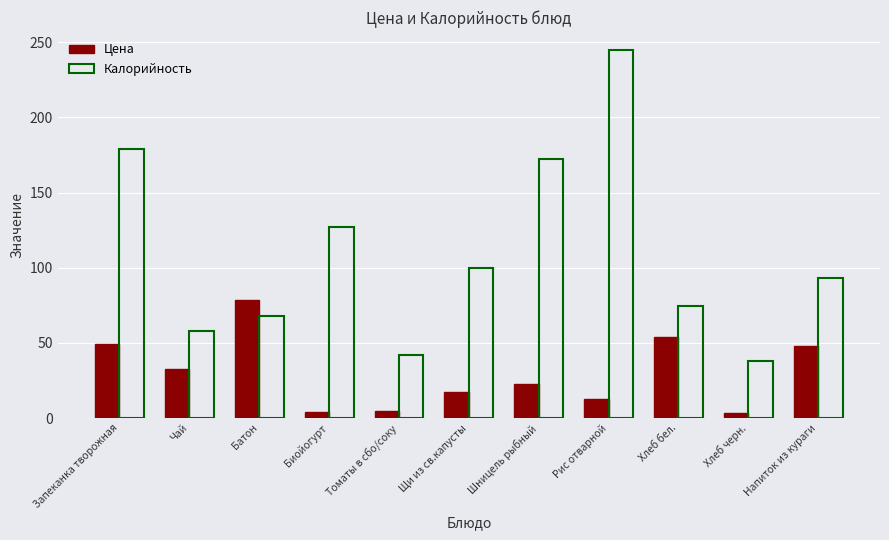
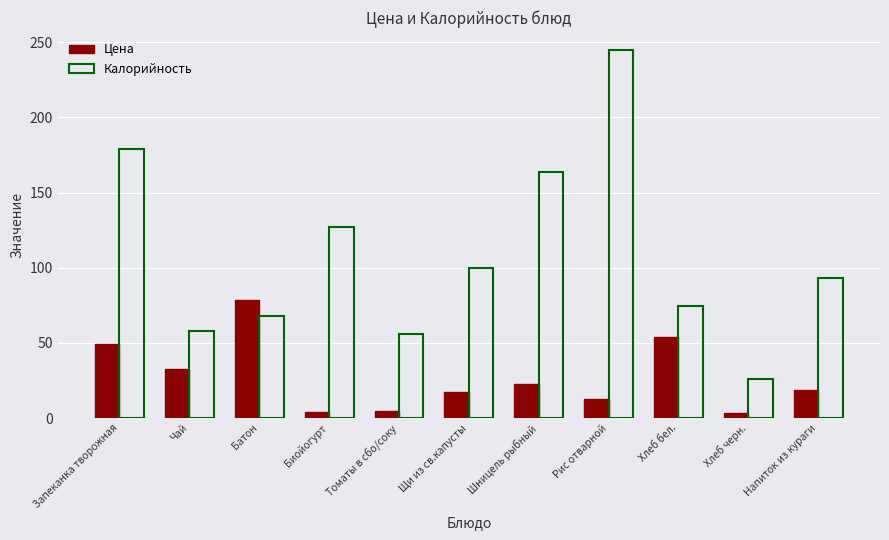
  {
    "Цена": {
      "Запеканка творожная": 49,
      "Чай": 32,
      "Батон": 78,
      "Биойогурт": 4,
      "Томаты в сбо/соку": 4,
      "Щи из св.капусты": 17,
      "Шницель рыбный": 23,
      "Рис отварной": 13,
      "Хлеб бел.": 54,
      "Хлеб черн.": 3,
-     "Напиток из кураги": 48
+     "Напиток из кураги": 19
    },
    "Калорийность": {
      "Запеканка творожная": 179,
      "Чай": 58,
      "Батон": 68,
      "Биойогурт": 127,
-     "Томаты в сбо/соку": 42,
+     "Томаты в сбо/соку": 56,
      "Щи из св.капусты": 100,
-     "Шницель рыбный": 172,
+     "Шницель рыбный": 164,
      "Рис отварной": 245,
      "Хлеб бел.": 74,
-     "Хлеб черн.": 38,
+     "Хлеб черн.": 26,
      "Напиток из кураги": 93
    }
  }
